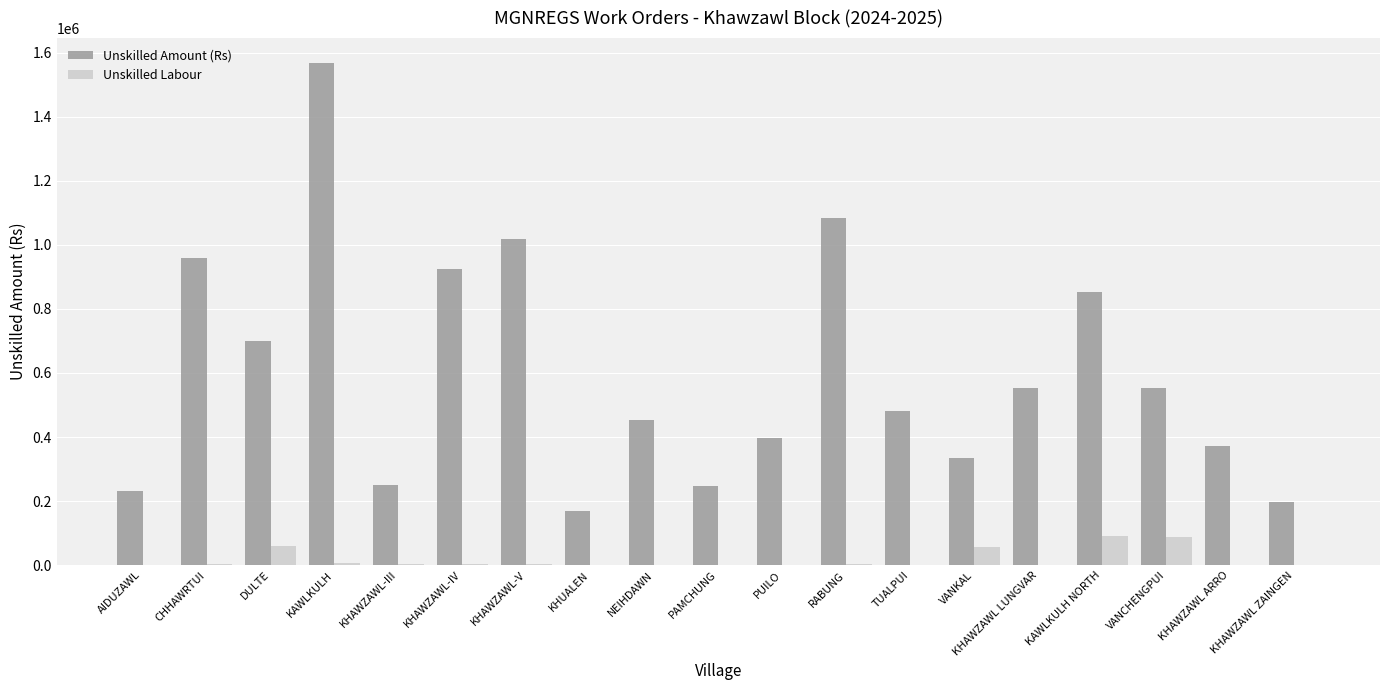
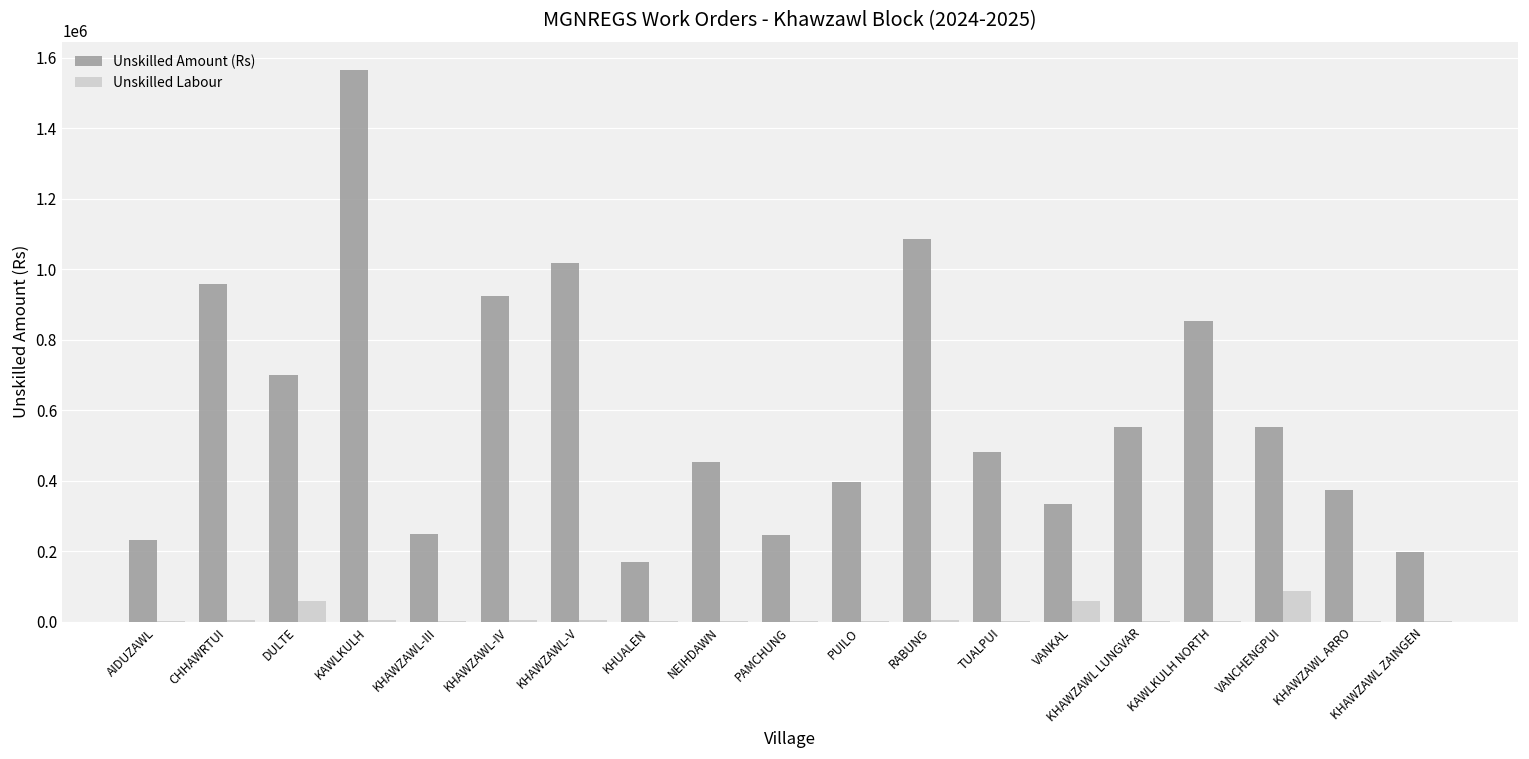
  {
    "Unskilled Amount (Rs)": {
      "AIDUZAWL": 230000,
      "CHHAWRTUI": 960000,
      "DULTE": 700000,
      "KAWLKULH": 1570000,
      "KHAWZAWL-III": 250000,
      "KHAWZAWL-IV": 930000,
      "KHAWZAWL-V": 1020000,
      "KHUALEN": 170000,
      "NEIHDAWN": 450000,
      "PAMCHUNG": 250000,
      "PUILO": 400000,
      "RABUNG": 1090000,
      "TUALPUI": 480000,
      "VANKAL": 340000,
      "KHAWZAWL LUNGVAR": 550000,
      "KAWLKULH NORTH": 850000,
      "VANCHENGPUI": 550000,
      "KHAWZAWL ARRO": 370000,
      "KHAWZAWL ZAINGEN": 200000
    },
    "Unskilled Labour": {
      "DULTE": 60000,
      "VANKAL": 60000,
-     "KAWLKULH NORTH": 90000,
+     "KAWLKULH NORTH": 0,
      "VANCHENGPUI": 90000
    }
  }
